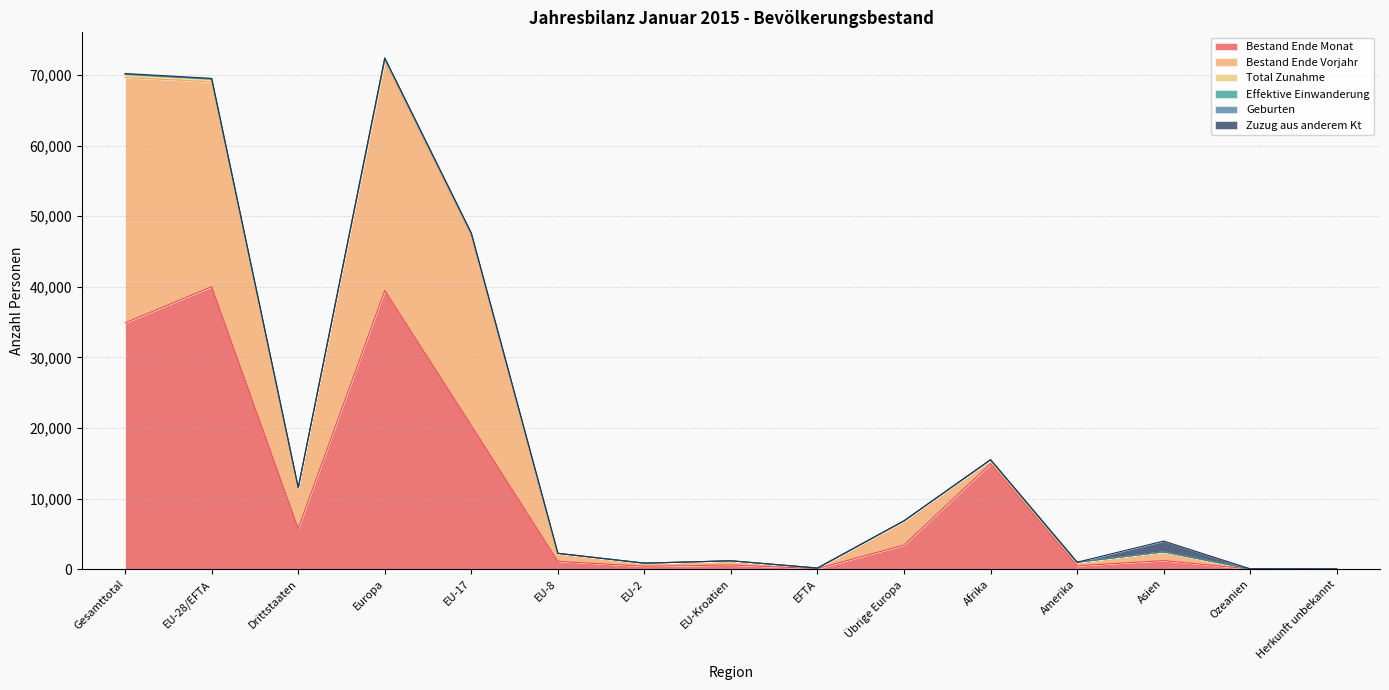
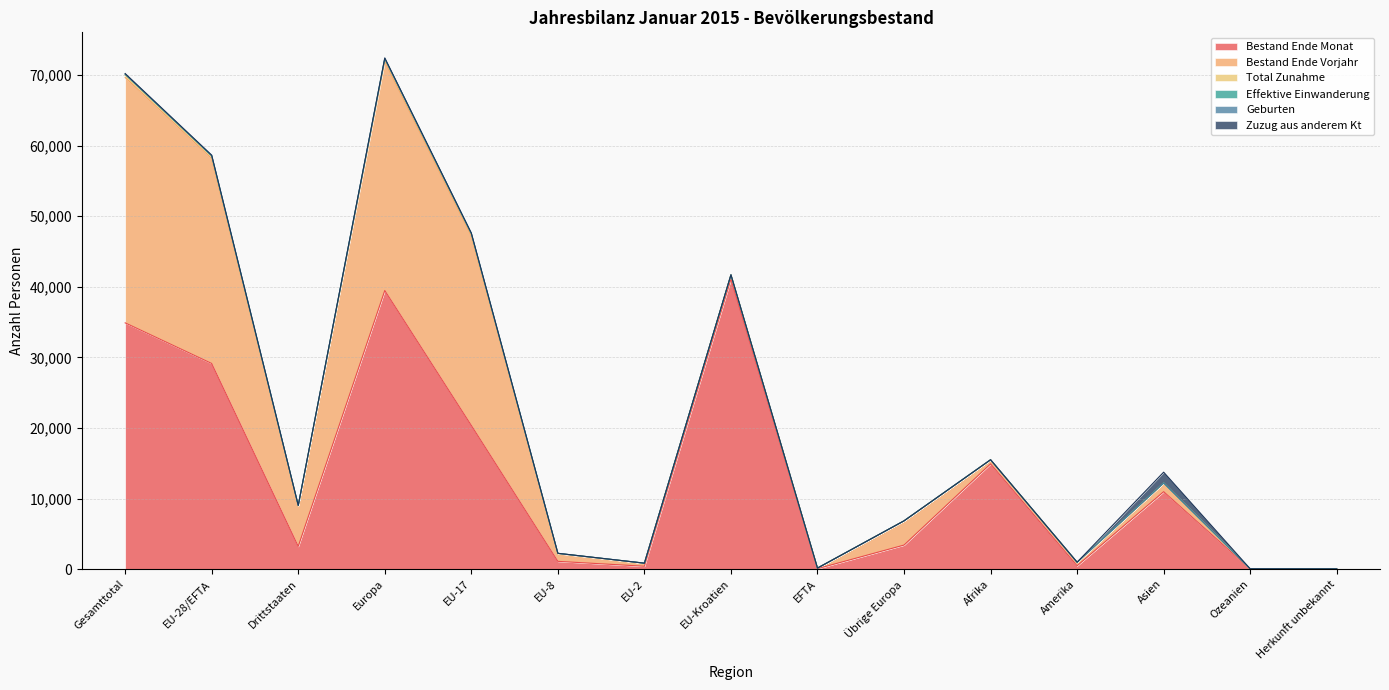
  {
    "Bestand Ende Monat": {
      "Gesamttotal": "35,000",
-     "EU-28/EFTA": "40,000",
-     "Drittstaaten": "6,000",
+     "EU-28/EFTA": "29,000",
+     "Drittstaaten": "3,000",
      "Europa": "39,000",
      "EU-17": "20,000",
      "EU-8": "1,000",
      "EU-2": "0",
-     "EU-Kroatien": "1,000",
+     "EU-Kroatien": "41,000",
      "Übrige Europa": "3,000",
      "Afrika": "15,000",
      "Amerika": "0",
-     "Asien": "1,000"
+     "Asien": "11,000"
    },
    "Zuzug aus anderem Kt": {
      "Asien": "2,000"
    }
  }
